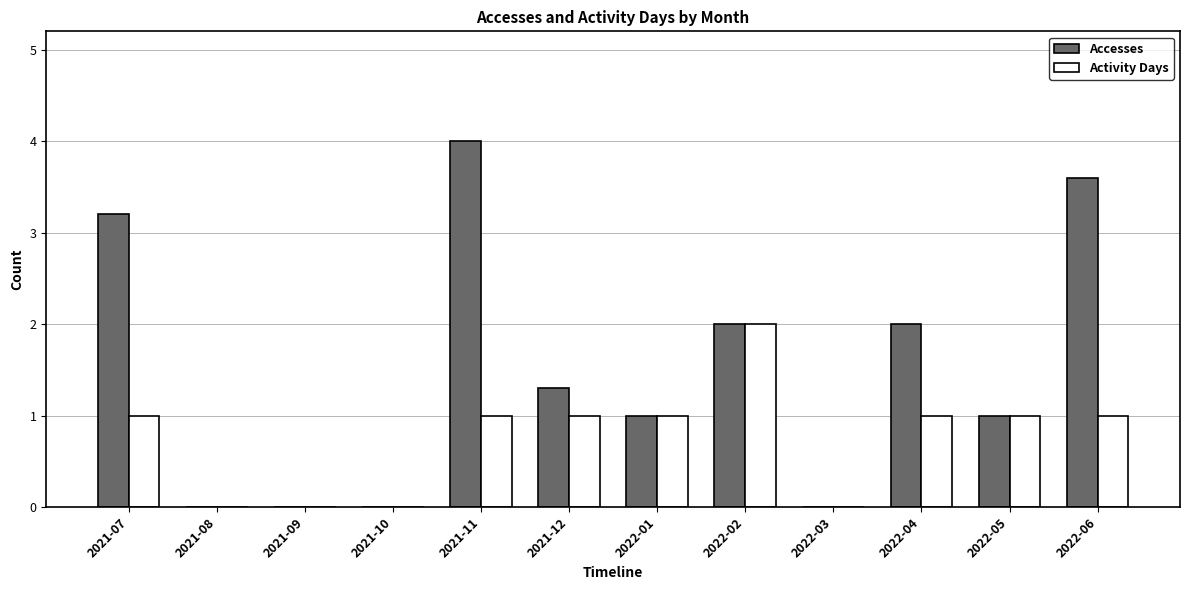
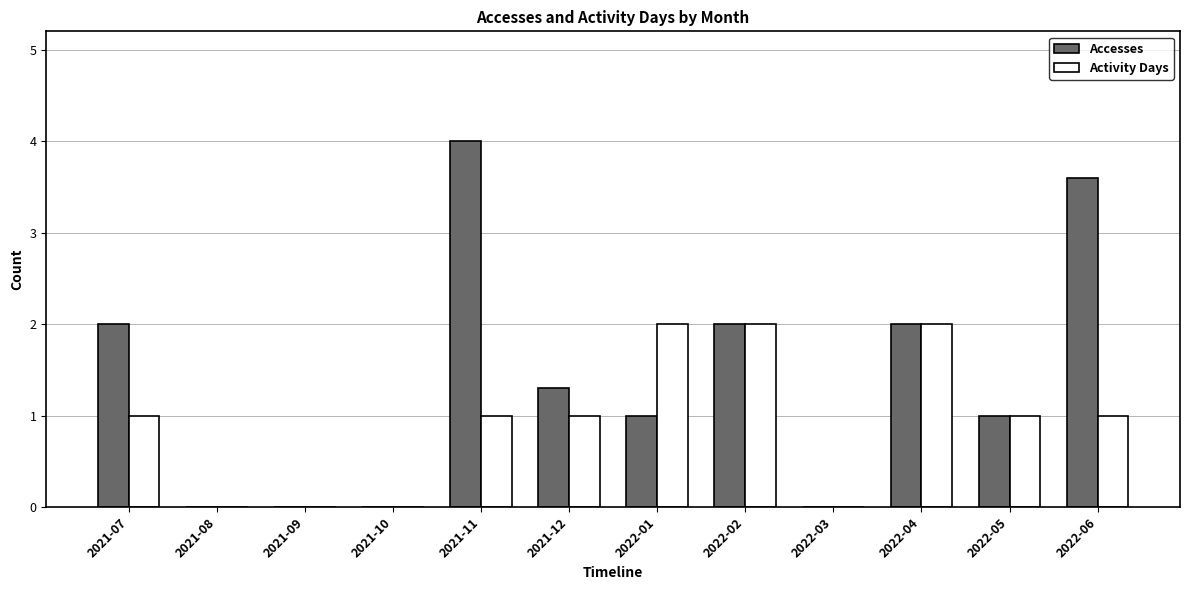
  {
    "Accesses": {
-     "2021-07": 3.2,
+     "2021-07": 2.0,
      "2021-08": 0.0,
      "2021-09": 0.0,
      "2021-10": 0.0,
      "2021-11": 4.0,
      "2021-12": 1.3,
      "2022-01": 1.0,
      "2022-02": 2.0,
      "2022-03": 0.0,
      "2022-04": 2.0,
      "2022-05": 1.0,
      "2022-06": 3.6
    },
    "Activity Days": {
      "2021-07": 1,
      "2021-08": 0,
      "2021-09": 0,
      "2021-10": 0,
      "2021-11": 1,
      "2021-12": 1,
-     "2022-01": 1,
+     "2022-01": 2,
      "2022-02": 2,
      "2022-03": 0,
-     "2022-04": 1,
+     "2022-04": 2,
      "2022-05": 1,
      "2022-06": 1
    }
  }
